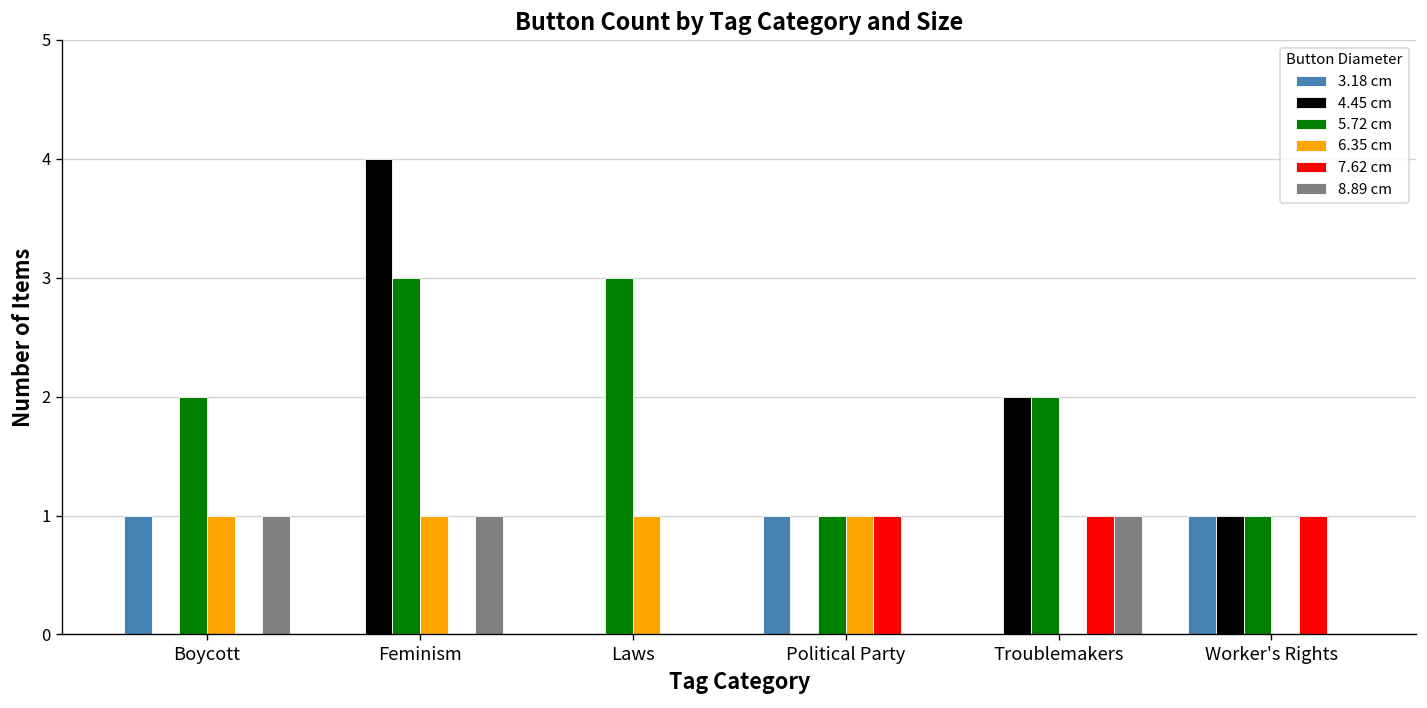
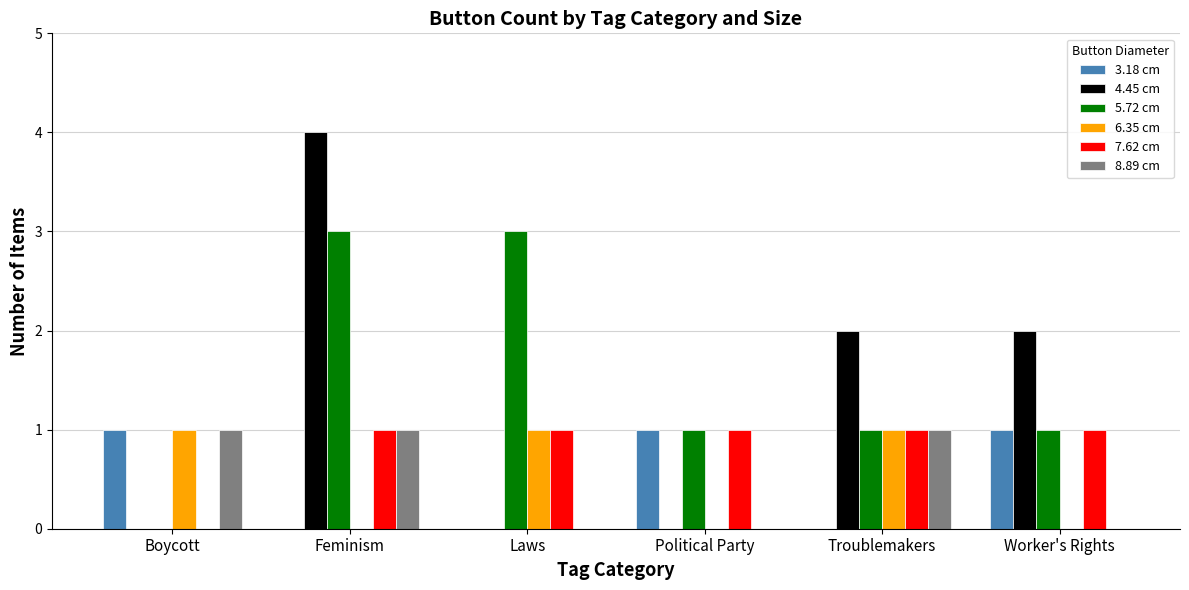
  {
    "3.18 cm": {
      "Boycott": 1,
      "Feminism": 0,
      "Laws": 0,
      "Political Party": 1,
      "Troublemakers": 0,
      "Worker's Rights": 1
    },
    "4.45 cm": {
      "Boycott": 0,
      "Feminism": 4,
      "Laws": 0,
      "Political Party": 0,
      "Troublemakers": 2,
-     "Worker's Rights": 1
+     "Worker's Rights": 2
    },
    "5.72 cm": {
-     "Boycott": 2,
+     "Boycott": 0,
      "Feminism": 3,
      "Laws": 3,
      "Political Party": 1,
-     "Troublemakers": 2,
+     "Troublemakers": 1,
      "Worker's Rights": 1
    },
    "6.35 cm": {
      "Boycott": 1,
-     "Feminism": 1,
+     "Feminism": 0,
      "Laws": 1,
-     "Political Party": 1,
-     "Troublemakers": 0,
+     "Political Party": 0,
+     "Troublemakers": 1,
      "Worker's Rights": 0
    },
    "7.62 cm": {
      "Boycott": 0,
-     "Feminism": 0,
-     "Laws": 0,
+     "Feminism": 1,
+     "Laws": 1,
      "Political Party": 1,
      "Troublemakers": 1,
      "Worker's Rights": 1
    },
    "8.89 cm": {
      "Boycott": 1,
      "Feminism": 1,
      "Laws": 0,
      "Political Party": 0,
      "Troublemakers": 1,
      "Worker's Rights": 0
    }
  }
